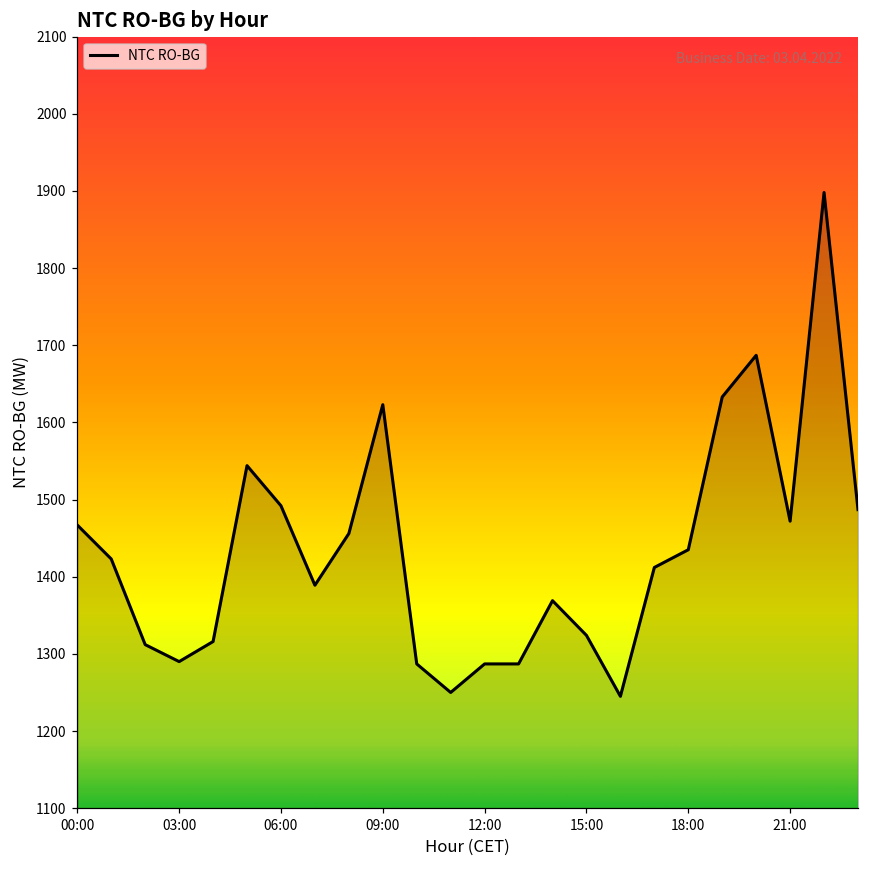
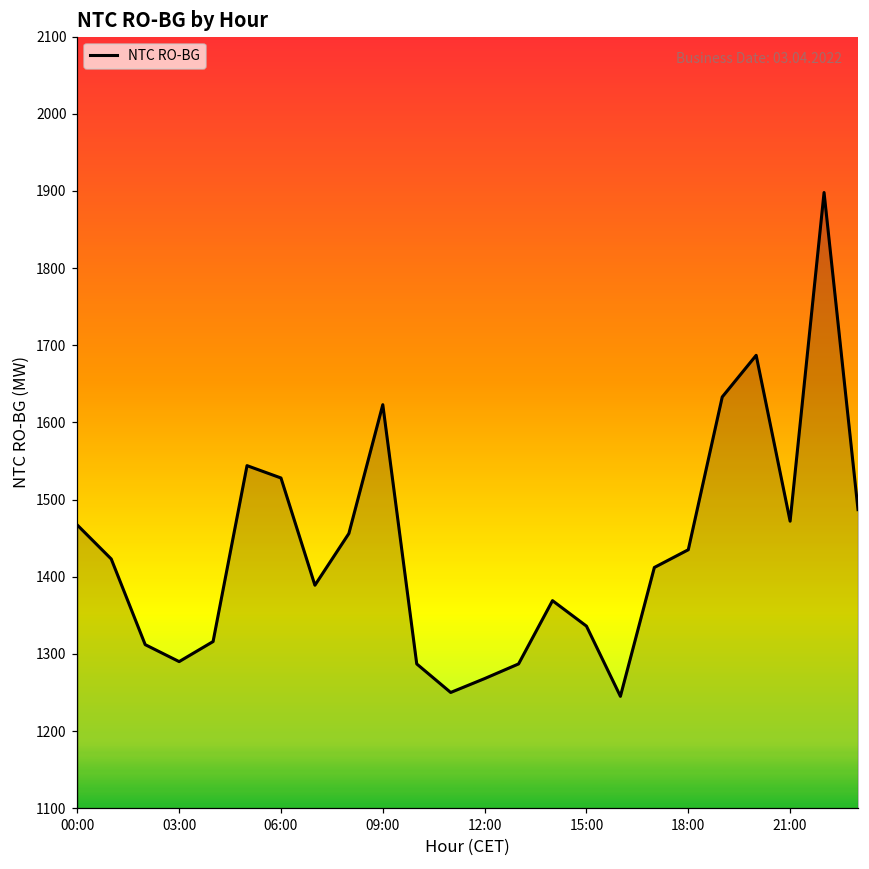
  {
    "00:00": 1470,
    "03:00": 1290,
-   "06:00": 1490,
+   "06:00": 1530,
    "09:00": 1620,
-   "12:00": 1290,
-   "15:00": 1320,
+   "12:00": 1270,
+   "15:00": 1340,
    "18:00": 1440,
    "21:00": 1470
  }
